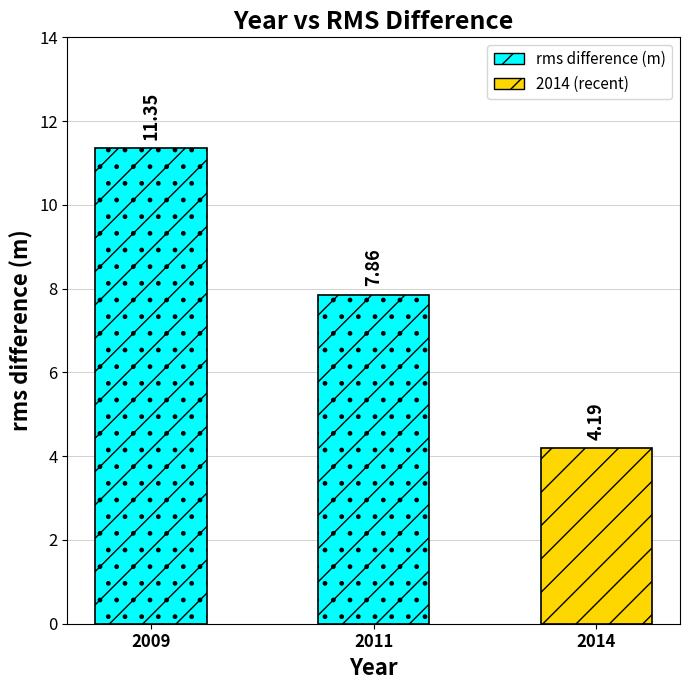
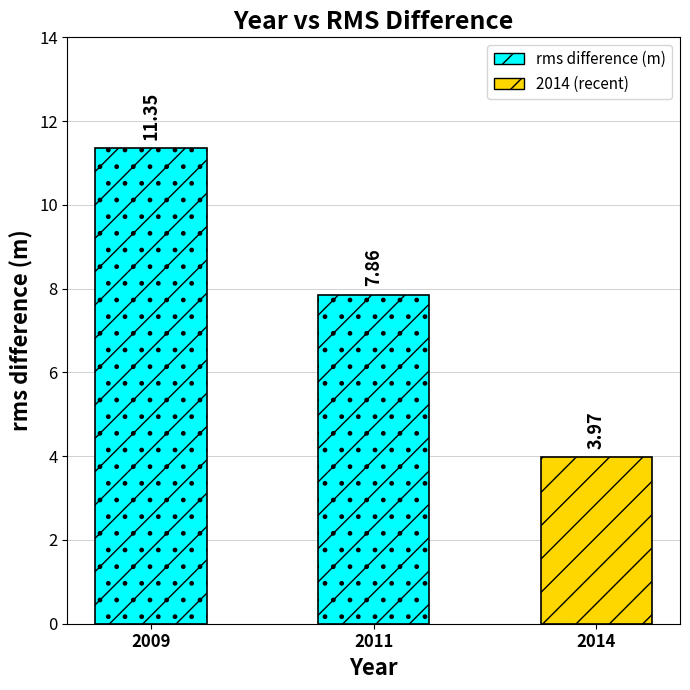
  {
    "2009": 11.35,
    "2011": 7.86,
-   "2014": 4.19
+   "2014": 3.97
  }
